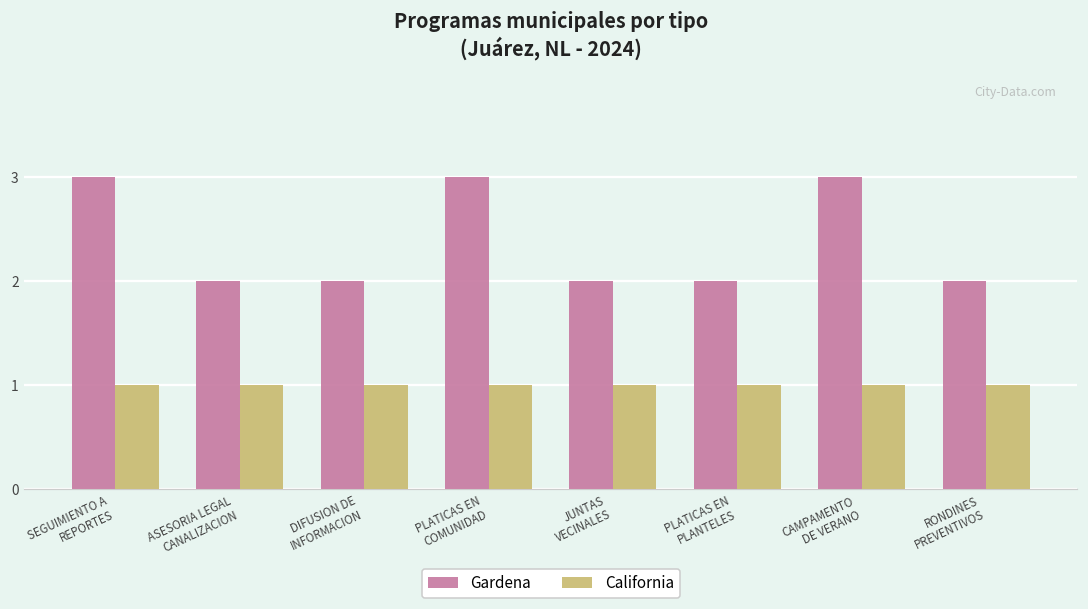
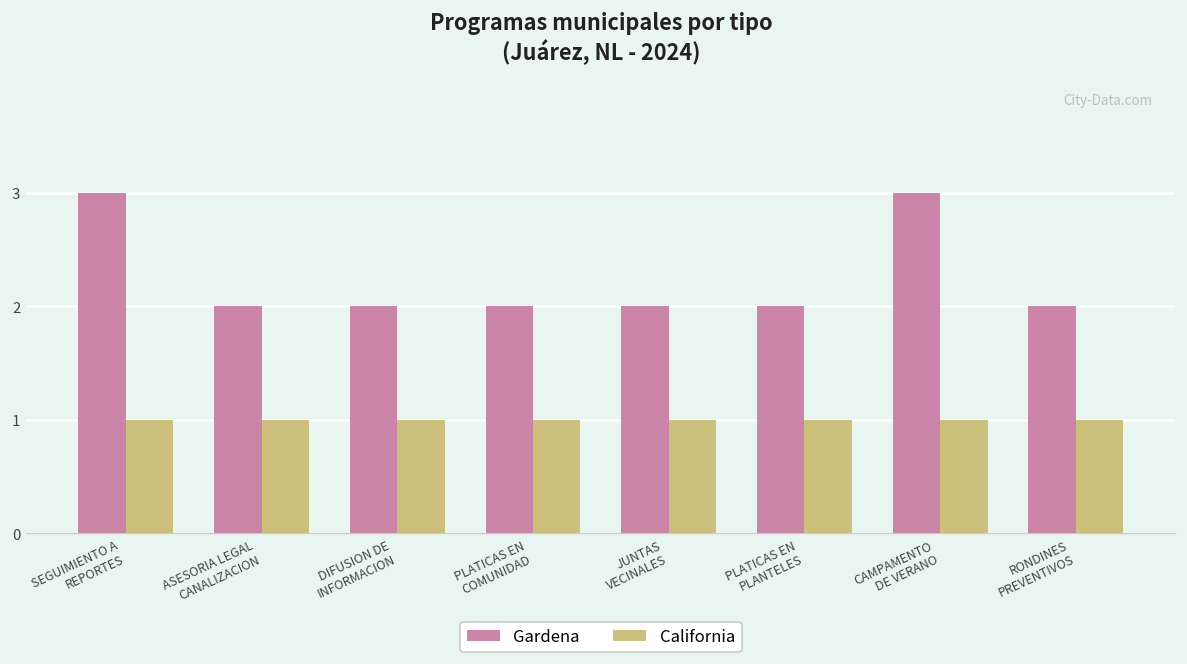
  {
    "Gardena": {
      "SEGUIMIENTO A REPORTES": 3,
      "ASESORIA LEGAL CANALIZACION": 2,
      "DIFUSION DE INFORMACION": 2,
-     "PLATICAS EN COMUNIDAD": 3,
+     "PLATICAS EN COMUNIDAD": 2,
      "JUNTAS VECINALES": 2,
      "PLATICAS EN PLANTELES": 2,
      "CAMPAMENTO DE VERANO": 3,
      "RONDINES PREVENTIVOS": 2
    },
    "California": {
      "SEGUIMIENTO A REPORTES": 1,
      "ASESORIA LEGAL CANALIZACION": 1,
      "DIFUSION DE INFORMACION": 1,
      "PLATICAS EN COMUNIDAD": 1,
      "JUNTAS VECINALES": 1,
      "PLATICAS EN PLANTELES": 1,
      "CAMPAMENTO DE VERANO": 1,
      "RONDINES PREVENTIVOS": 1
    }
  }
